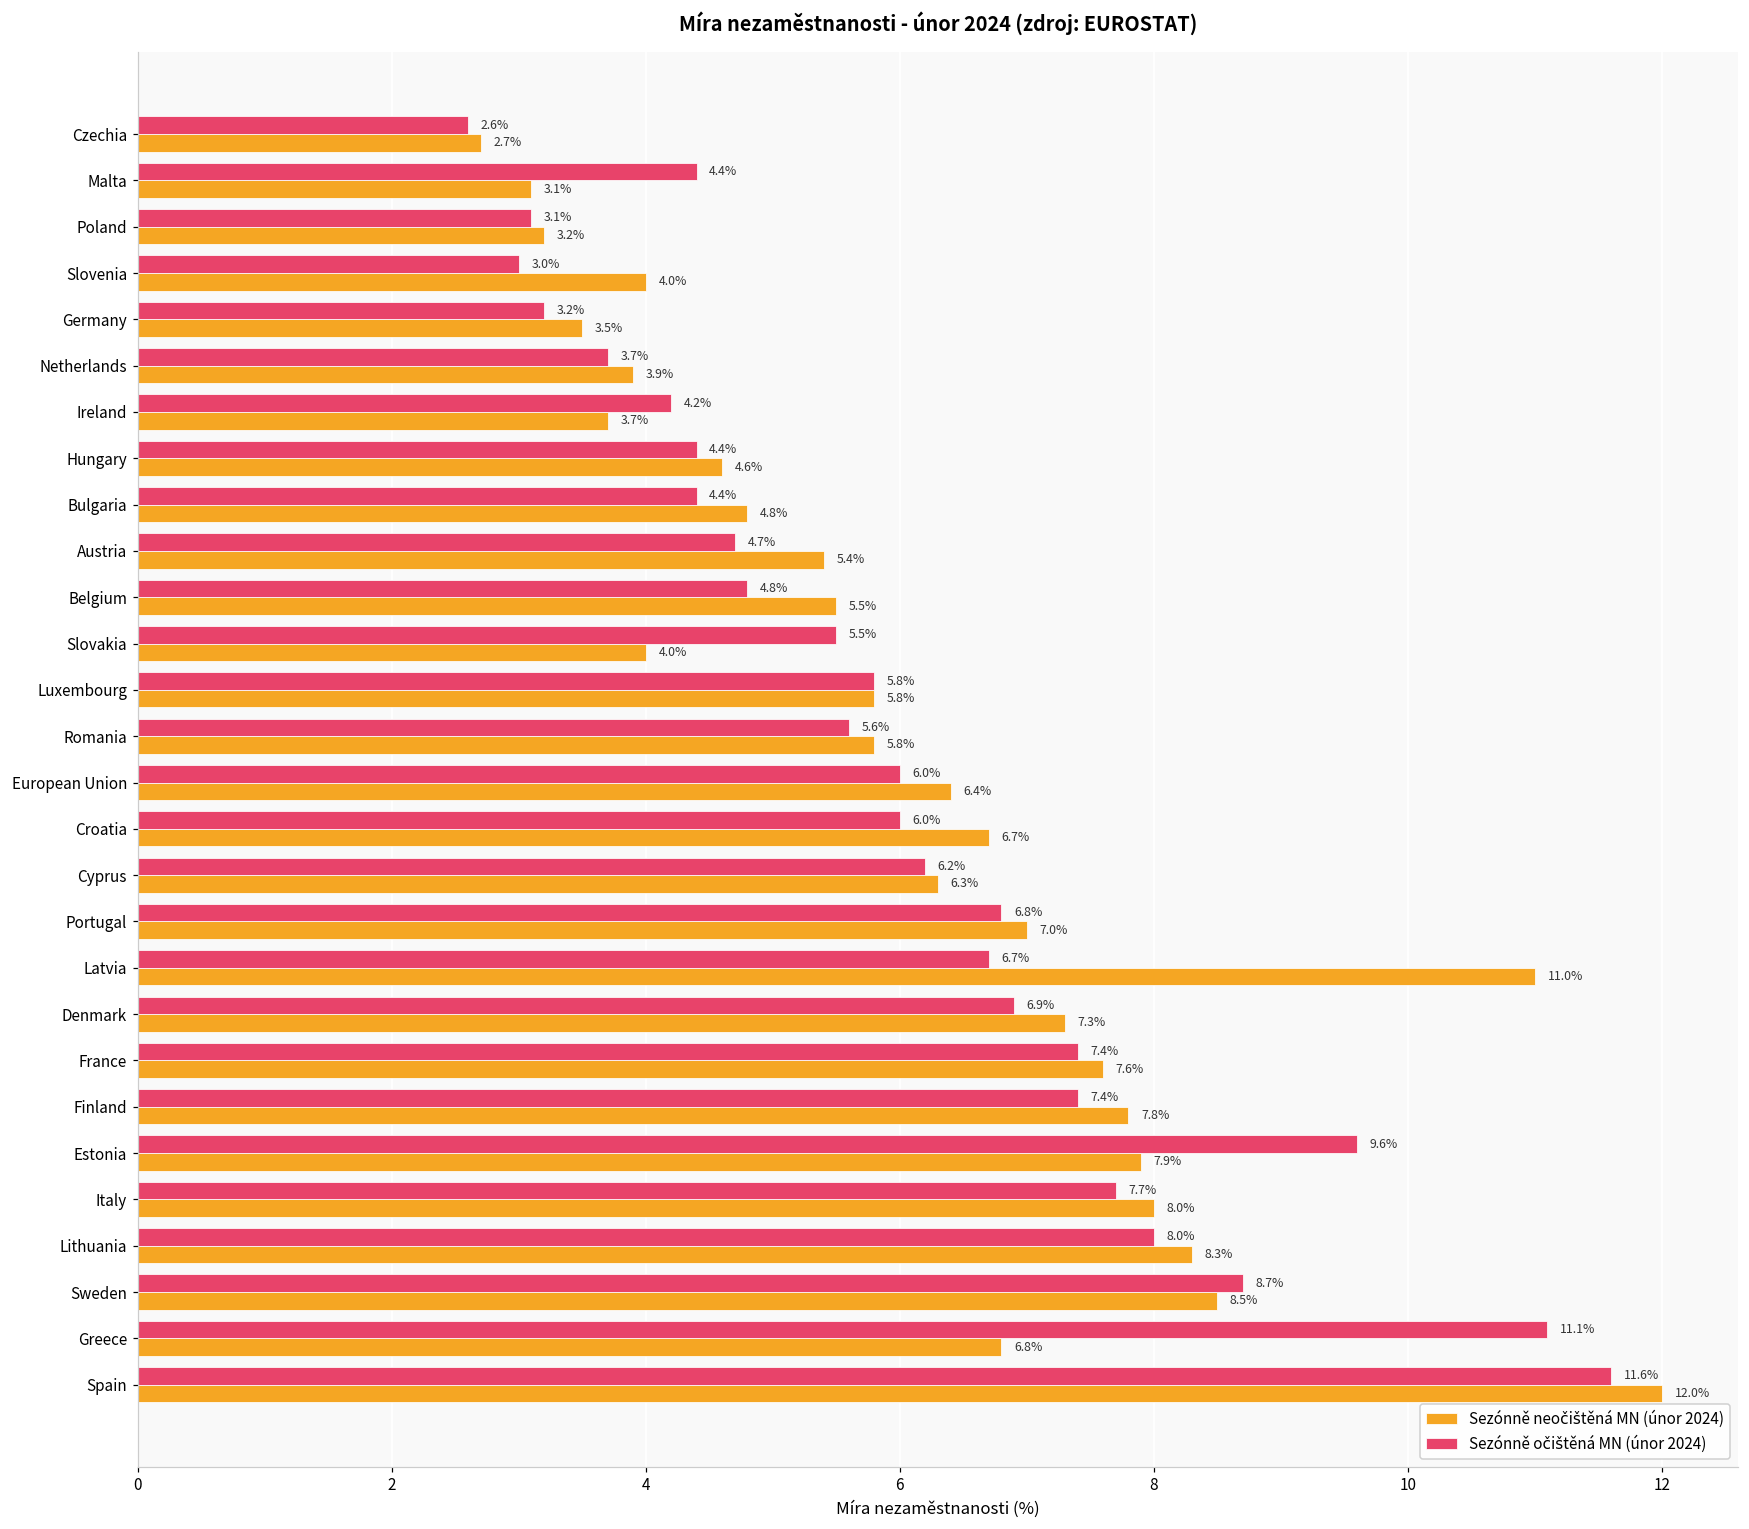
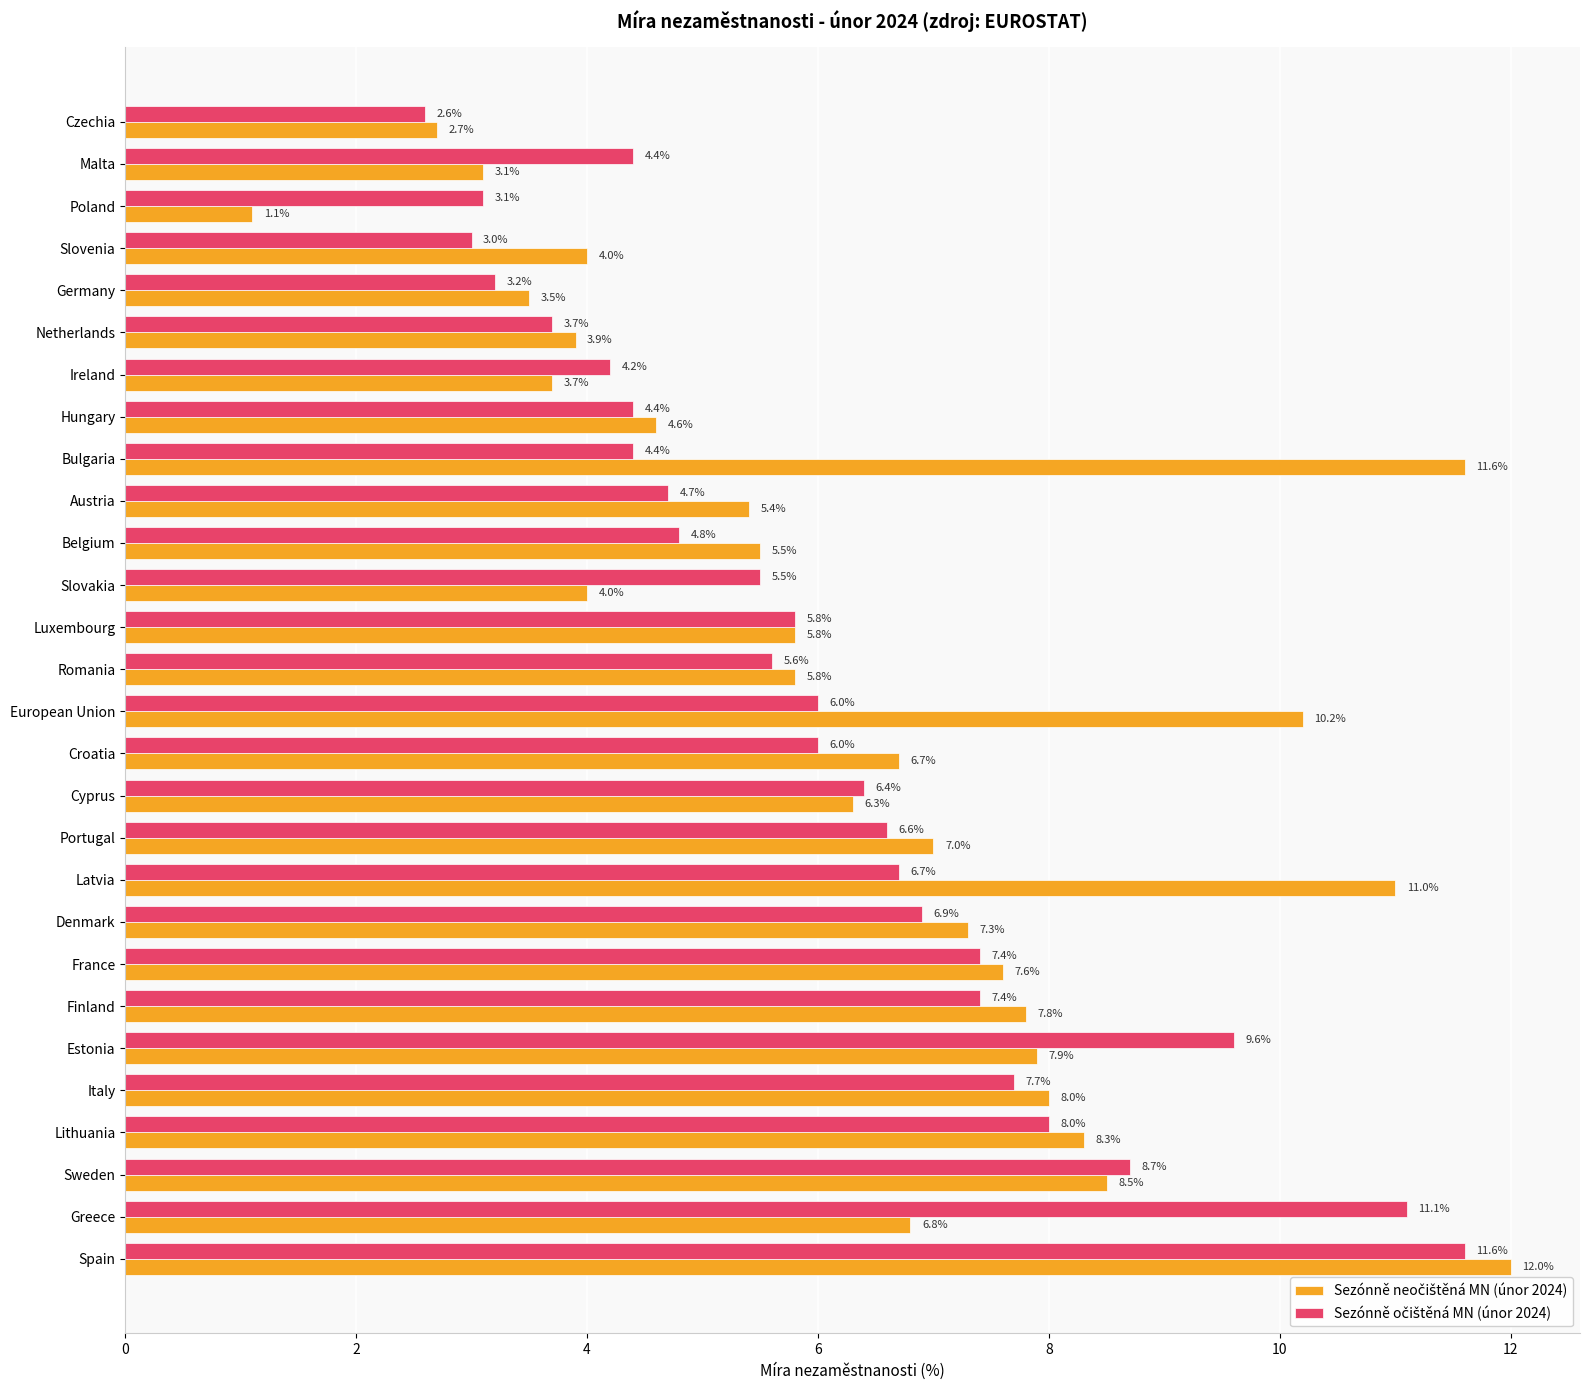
  {
    "Sezónně neočištěná MN (únor 2024)": {
      "Czechia": "2.7%",
      "Malta": "3.1%",
-     "Poland": "3.2%",
+     "Poland": "1.1%",
      "Slovenia": "4.0%",
      "Germany": "3.5%",
      "Netherlands": "3.9%",
      "Ireland": "3.7%",
      "Hungary": "4.6%",
-     "Bulgaria": "4.8%",
+     "Bulgaria": "11.6%",
      "Austria": "5.4%",
      "Belgium": "5.5%",
      "Slovakia": "4.0%",
      "Luxembourg": "5.8%",
      "Romania": "5.8%",
-     "European Union": "6.4%",
+     "European Union": "10.2%",
      "Croatia": "6.7%",
      "Cyprus": "6.3%",
      "Portugal": "7.0%",
      "Latvia": "11.0%",
      "Denmark": "7.3%",
      "France": "7.6%",
      "Finland": "7.8%",
      "Estonia": "7.9%",
      "Italy": "8.0%",
      "Lithuania": "8.3%",
      "Sweden": "8.5%",
      "Greece": "6.8%",
      "Spain": "12.0%"
    },
    "Sezónně očištěná MN (únor 2024)": {
      "Czechia": "2.6%",
      "Malta": "4.4%",
      "Poland": "3.1%",
      "Slovenia": "3.0%",
      "Germany": "3.2%",
      "Netherlands": "3.7%",
      "Ireland": "4.2%",
      "Hungary": "4.4%",
      "Bulgaria": "4.4%",
      "Austria": "4.7%",
      "Belgium": "4.8%",
      "Slovakia": "5.5%",
      "Luxembourg": "5.8%",
      "Romania": "5.6%",
      "European Union": "6.0%",
      "Croatia": "6.0%",
-     "Cyprus": "6.2%",
-     "Portugal": "6.8%",
+     "Cyprus": "6.4%",
+     "Portugal": "6.6%",
      "Latvia": "6.7%",
      "Denmark": "6.9%",
      "France": "7.4%",
      "Finland": "7.4%",
      "Estonia": "9.6%",
      "Italy": "7.7%",
      "Lithuania": "8.0%",
      "Sweden": "8.7%",
      "Greece": "11.1%",
      "Spain": "11.6%"
    }
  }
